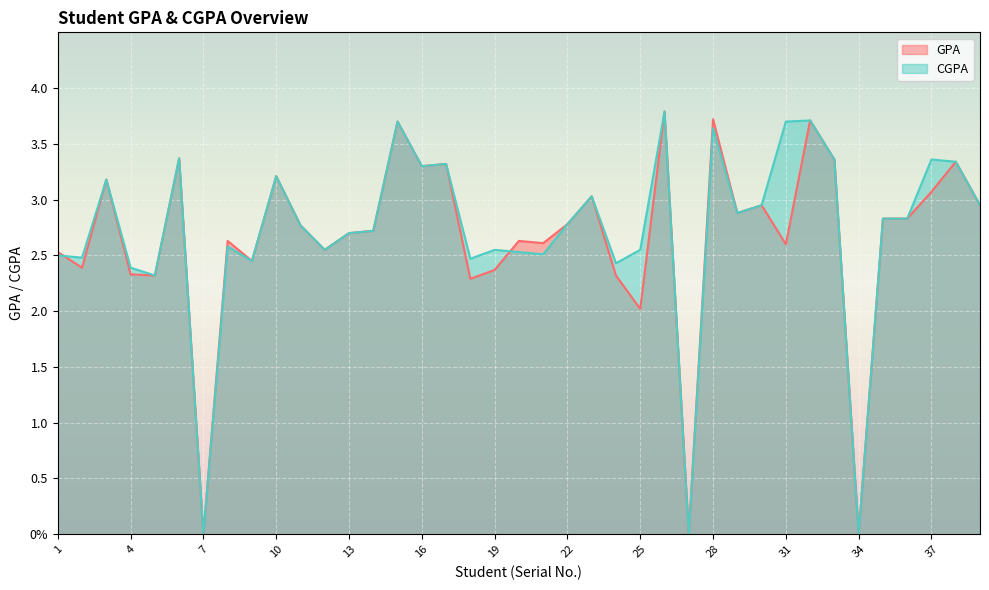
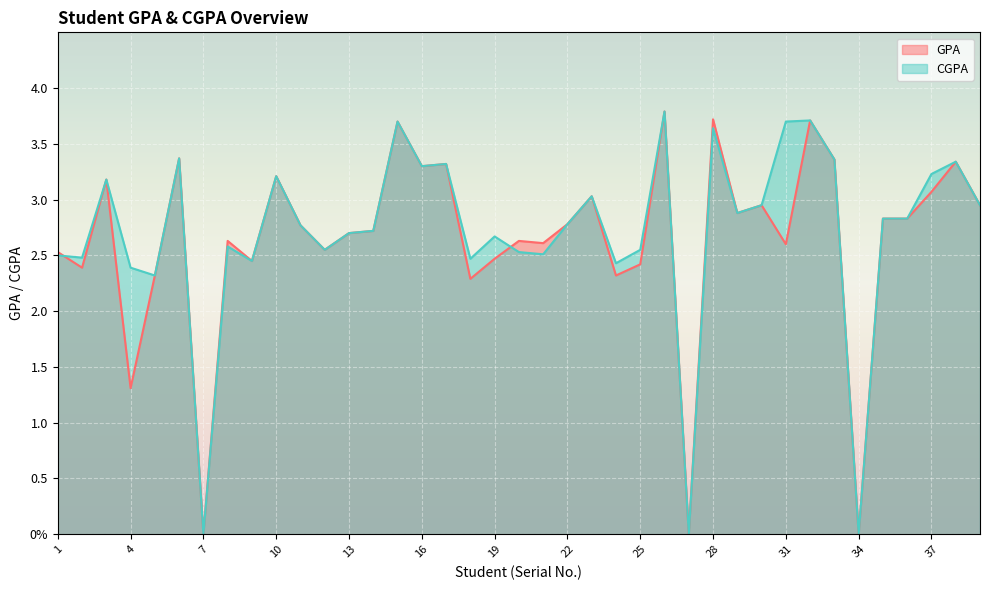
  {
    "GPA": {
      "1": 2.53,
-     "4": 2.33,
-     "19": 2.37,
-     "25": 2.02,
+     "4": 1.31,
+     "19": 2.47,
+     "25": 2.42,
      "28": 3.72,
      "31": 2.60,
      "37": 3.07
    },
    "CGPA": {
      "1": 2.50,
      "4": 2.39,
-     "19": 2.55,
+     "19": 2.67,
      "25": 2.55,
      "28": 3.64,
      "31": 3.70,
-     "37": 3.36
+     "37": 3.23
    }
  }
